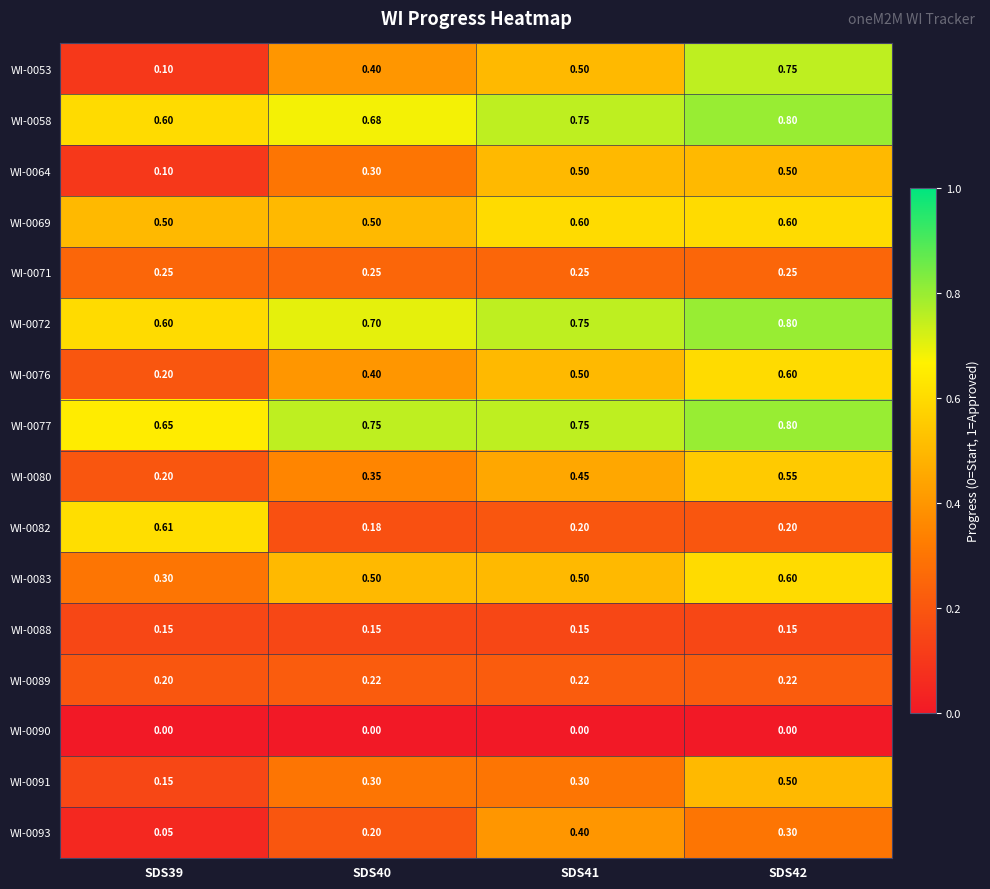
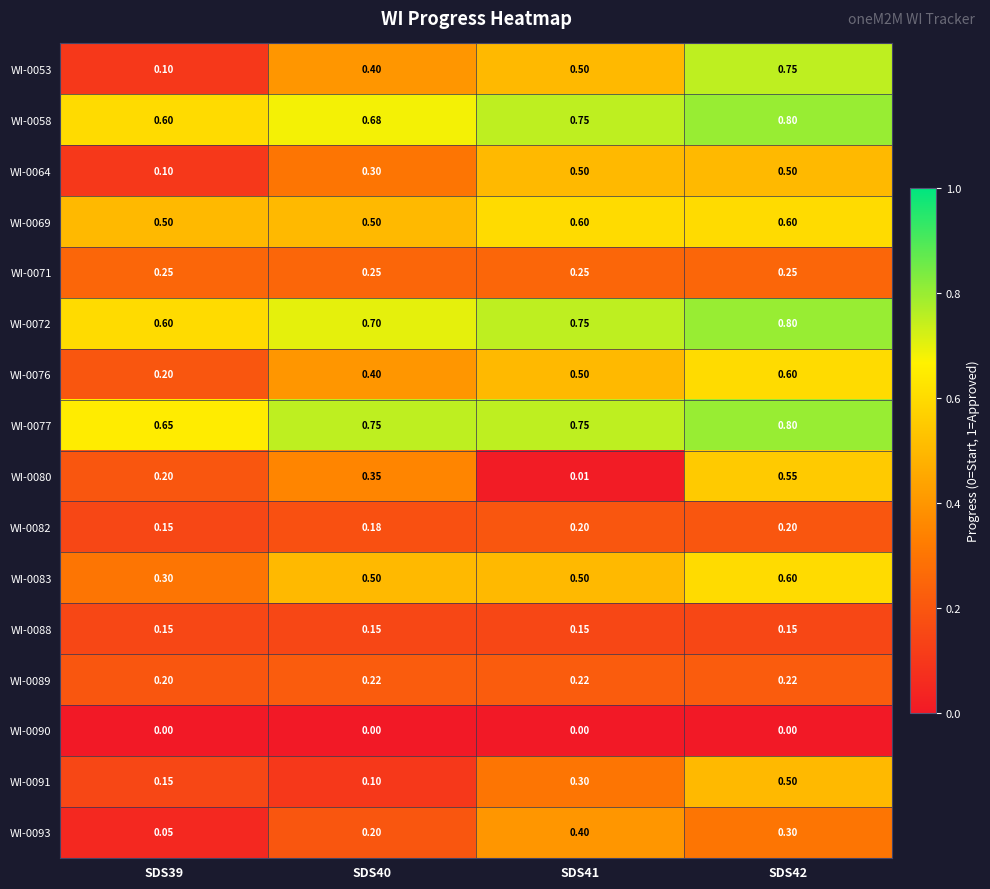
  {
    "WI-0053": {
      "SDS39": 0.10,
      "SDS40": 0.40,
      "SDS41": 0.50,
      "SDS42": 0.75
    },
    "WI-0058": {
      "SDS39": 0.60,
      "SDS40": 0.68,
      "SDS41": 0.75,
      "SDS42": 0.80
    },
    "WI-0064": {
      "SDS39": 0.10,
      "SDS40": 0.30,
      "SDS41": 0.50,
      "SDS42": 0.50
    },
    "WI-0069": {
      "SDS39": 0.50,
      "SDS40": 0.50,
      "SDS41": 0.60,
      "SDS42": 0.60
    },
    "WI-0071": {
      "SDS39": 0.25,
      "SDS40": 0.25,
      "SDS41": 0.25,
      "SDS42": 0.25
    },
    "WI-0072": {
      "SDS39": 0.60,
      "SDS40": 0.70,
      "SDS41": 0.75,
      "SDS42": 0.80
    },
    "WI-0076": {
      "SDS39": 0.20,
      "SDS40": 0.40,
      "SDS41": 0.50,
      "SDS42": 0.60
    },
    "WI-0077": {
      "SDS39": 0.65,
      "SDS40": 0.75,
      "SDS41": 0.75,
      "SDS42": 0.80
    },
    "WI-0080": {
      "SDS39": 0.20,
      "SDS40": 0.35,
-     "SDS41": 0.45,
+     "SDS41": 0.01,
      "SDS42": 0.55
    },
    "WI-0082": {
-     "SDS39": 0.61,
+     "SDS39": 0.15,
      "SDS40": 0.18,
      "SDS41": 0.20,
      "SDS42": 0.20
    },
    "WI-0083": {
      "SDS39": 0.30,
      "SDS40": 0.50,
      "SDS41": 0.50,
      "SDS42": 0.60
    },
    "WI-0088": {
      "SDS39": 0.15,
      "SDS40": 0.15,
      "SDS41": 0.15,
      "SDS42": 0.15
    },
    "WI-0089": {
      "SDS39": 0.20,
      "SDS40": 0.22,
      "SDS41": 0.22,
      "SDS42": 0.22
    },
    "WI-0090": {
      "SDS39": 0.00,
      "SDS40": 0.00,
      "SDS41": 0.00,
      "SDS42": 0.00
    },
    "WI-0091": {
      "SDS39": 0.15,
-     "SDS40": 0.30,
+     "SDS40": 0.10,
      "SDS41": 0.30,
      "SDS42": 0.50
    },
    "WI-0093": {
      "SDS39": 0.05,
      "SDS40": 0.20,
      "SDS41": 0.40,
      "SDS42": 0.30
    }
  }
